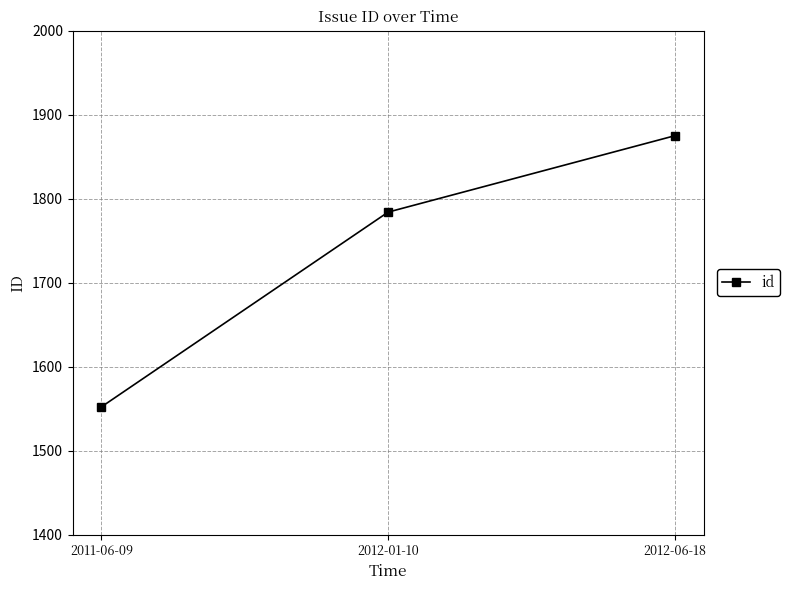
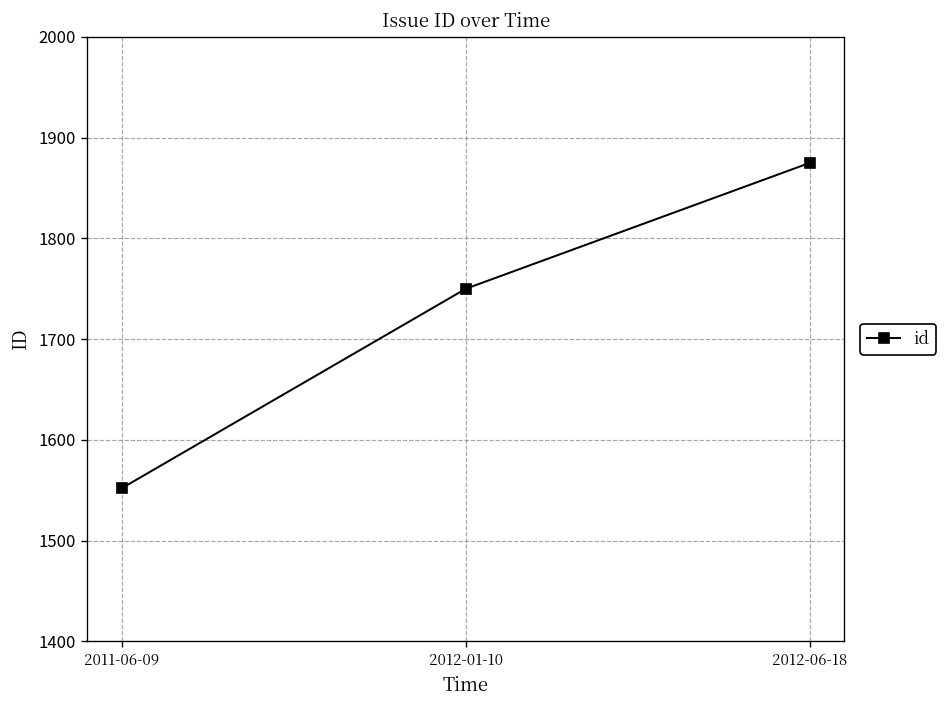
  {
    "2011-06-09": 1550,
-   "2012-01-10": 1780,
+   "2012-01-10": 1750,
    "2012-06-18": 1880
  }
